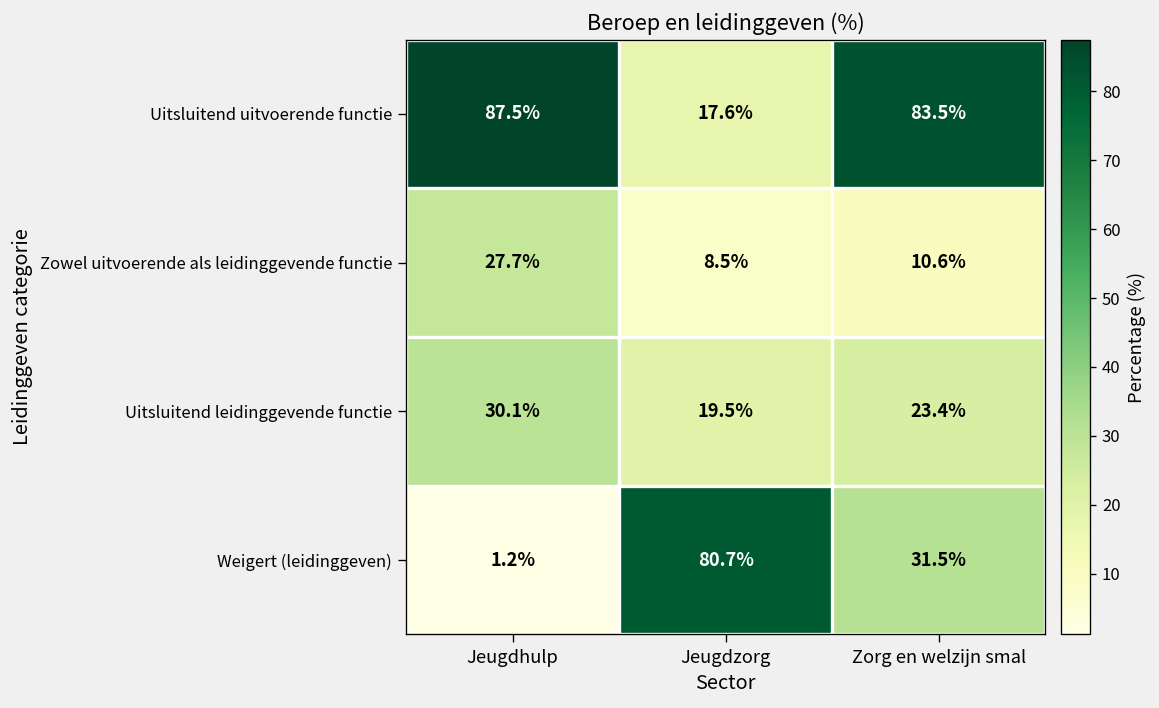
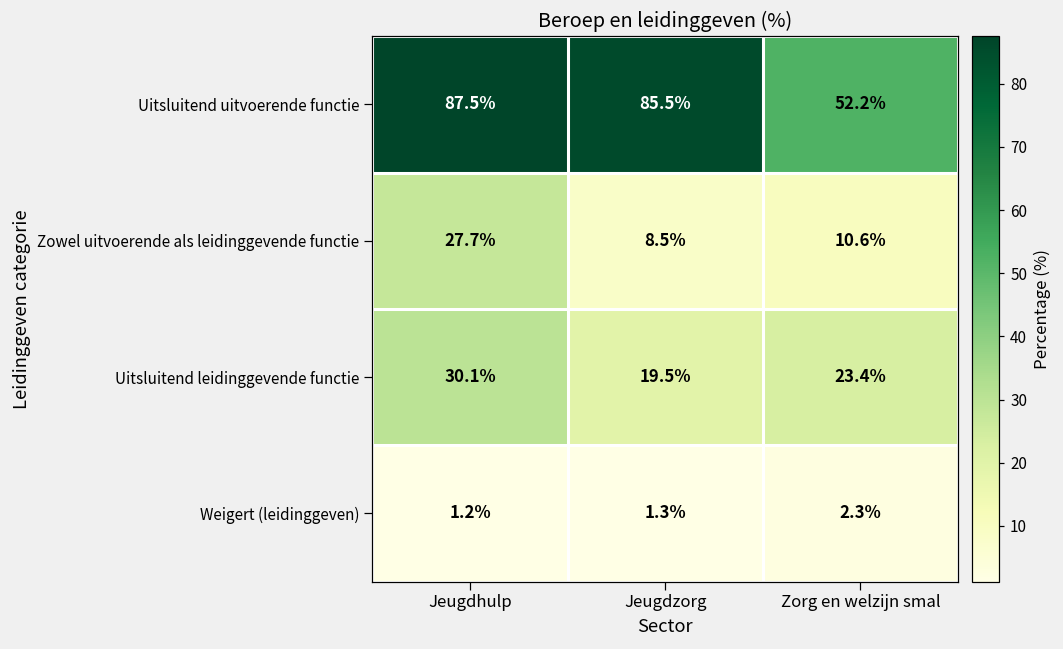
  {
    "Uitsluitend uitvoerende functie": {
      "Jeugdhulp": "87.5%",
-     "Jeugdzorg": "17.6%",
-     "Zorg en welzijn smal": "83.5%"
+     "Jeugdzorg": "85.5%",
+     "Zorg en welzijn smal": "52.2%"
    },
    "Zowel uitvoerende als leidinggevende functie": {
      "Jeugdhulp": "27.7%",
      "Jeugdzorg": "8.5%",
      "Zorg en welzijn smal": "10.6%"
    },
    "Uitsluitend leidinggevende functie": {
      "Jeugdhulp": "30.1%",
      "Jeugdzorg": "19.5%",
      "Zorg en welzijn smal": "23.4%"
    },
    "Weigert (leidinggeven)": {
      "Jeugdhulp": "1.2%",
-     "Jeugdzorg": "80.7%",
-     "Zorg en welzijn smal": "31.5%"
+     "Jeugdzorg": "1.3%",
+     "Zorg en welzijn smal": "2.3%"
    }
  }
